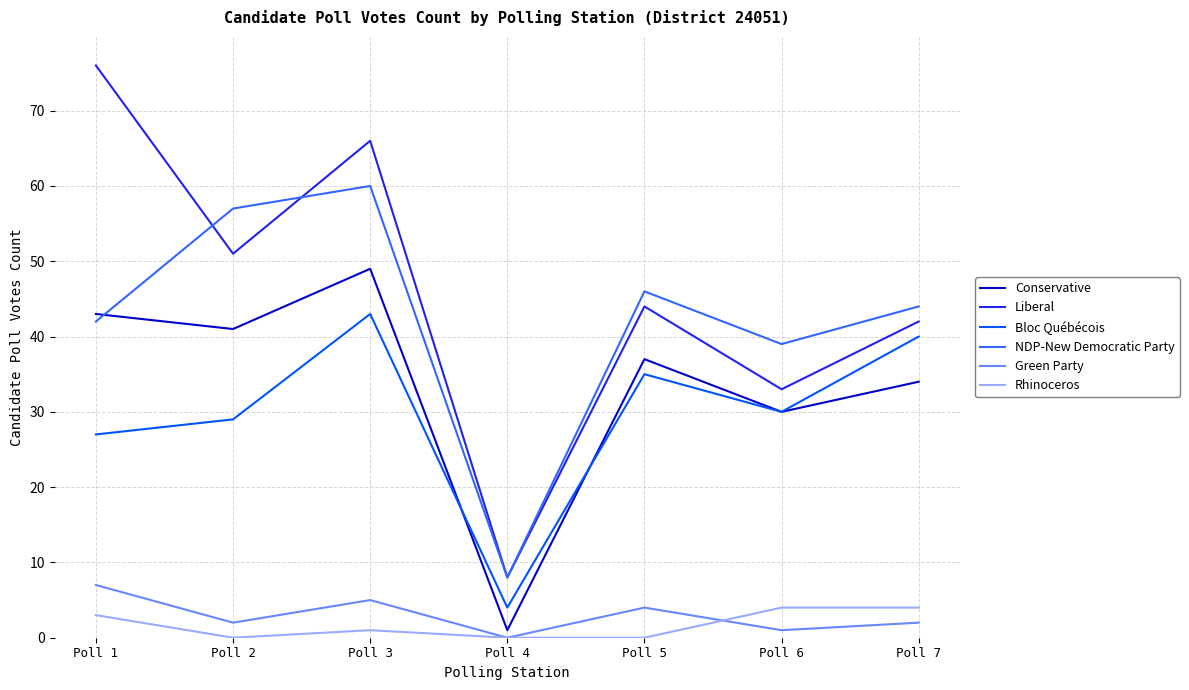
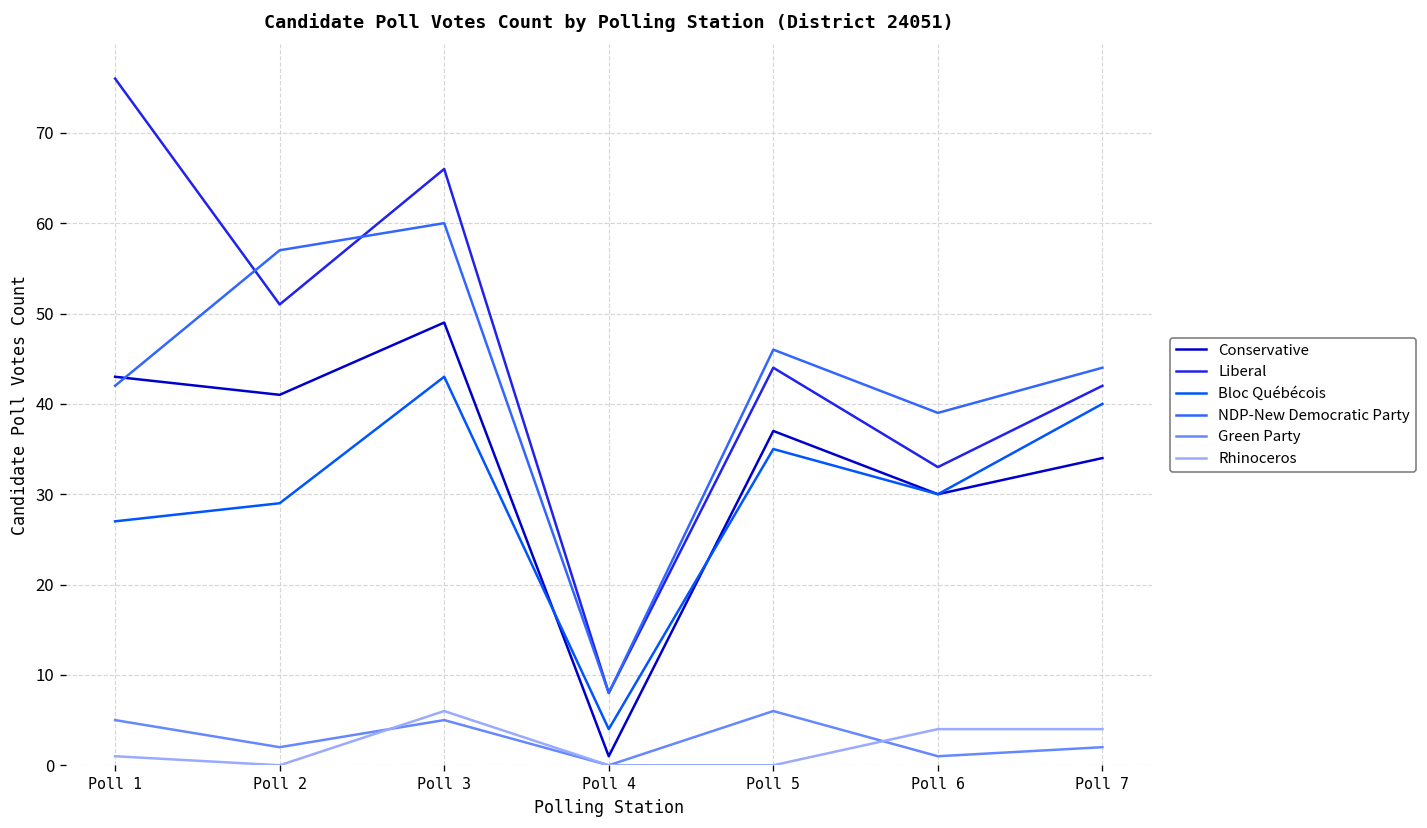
  {
    "Green Party": {
-     "Poll 1": 7,
+     "Poll 1": 5,
      "Poll 2": 2,
      "Poll 3": 5,
-     "Poll 5": 4,
+     "Poll 5": 6,
      "Poll 6": 1,
      "Poll 7": 2
    },
    "Rhinoceros": {
-     "Poll 1": 3,
+     "Poll 1": 1,
      "Poll 2": 0,
-     "Poll 3": 1,
+     "Poll 3": 6,
      "Poll 5": 0,
      "Poll 6": 4,
      "Poll 7": 4
    }
  }
